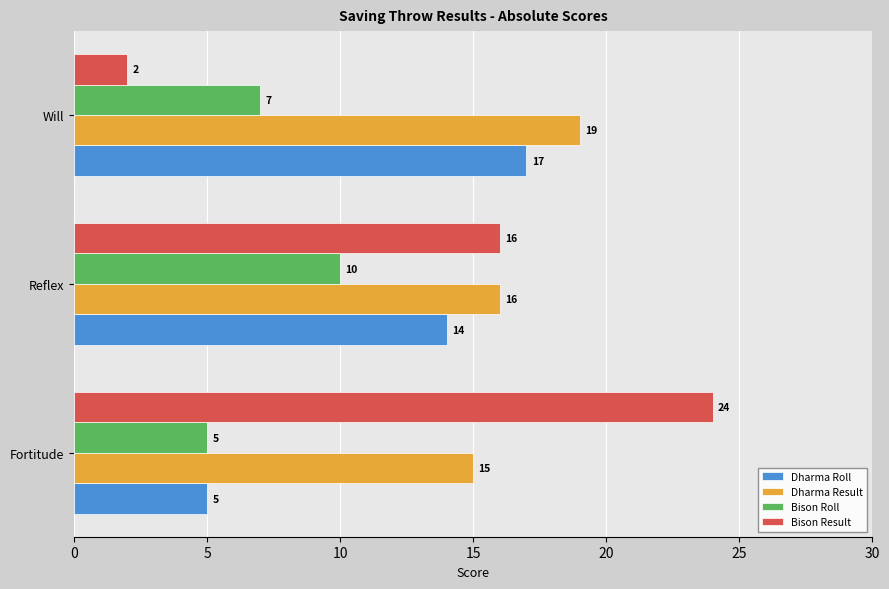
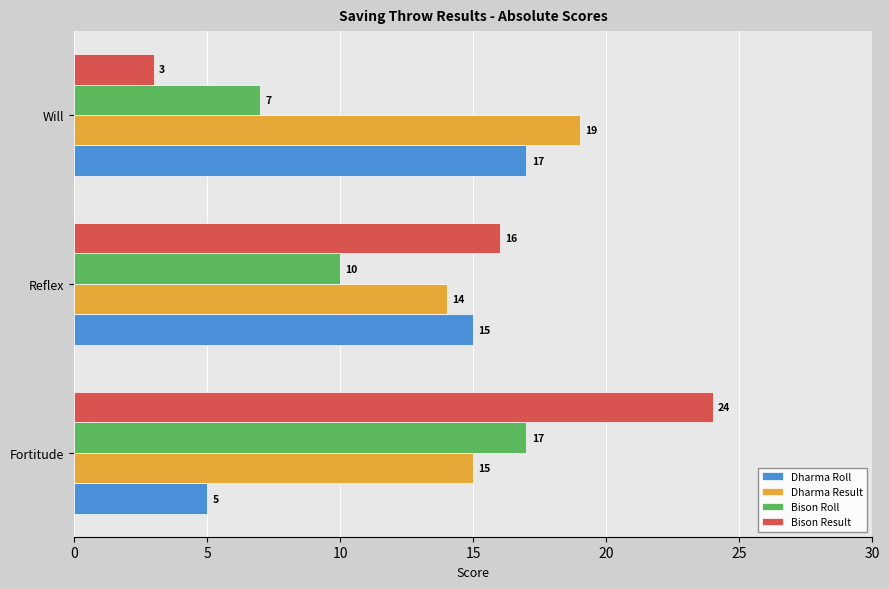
  {
    "Dharma Roll": {
      "Will": 17,
-     "Reflex": 14,
+     "Reflex": 15,
      "Fortitude": 5
    },
    "Dharma Result": {
      "Will": 19,
-     "Reflex": 16,
+     "Reflex": 14,
      "Fortitude": 15
    },
    "Bison Roll": {
      "Will": 7,
      "Reflex": 10,
-     "Fortitude": 5
+     "Fortitude": 17
    },
    "Bison Result": {
-     "Will": 2,
+     "Will": 3,
      "Reflex": 16,
      "Fortitude": 24
    }
  }
